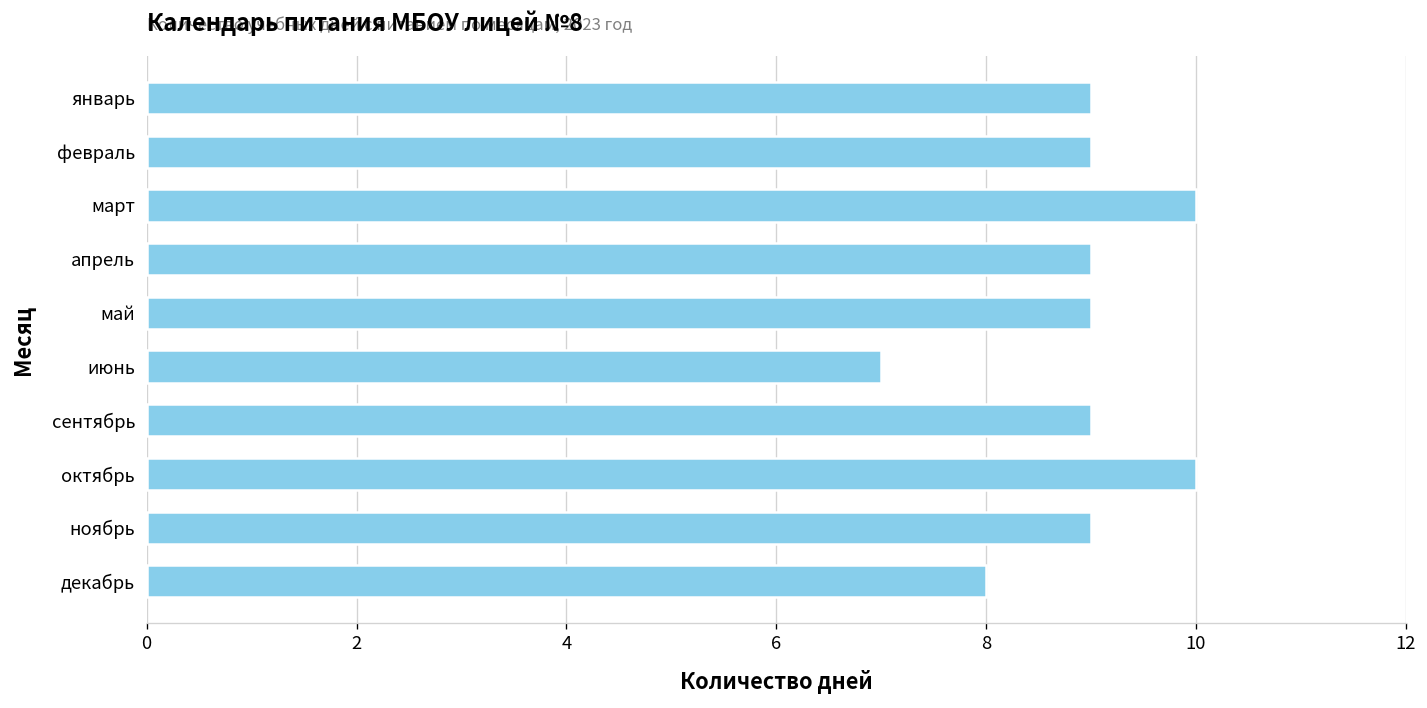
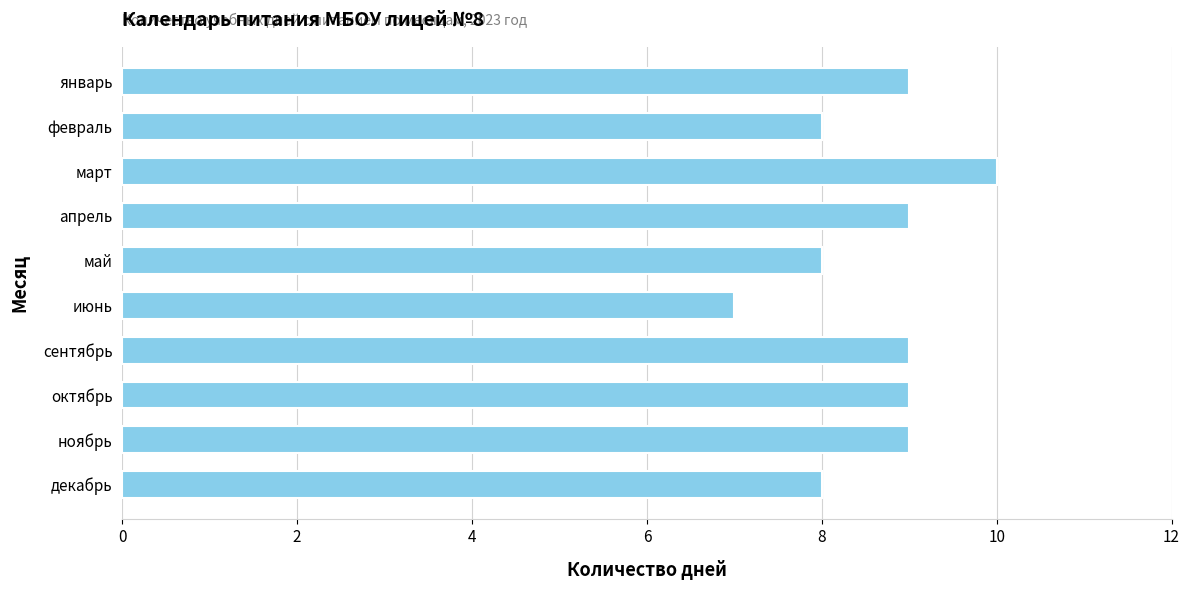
  {
    "январь": 9,
-   "февраль": 9,
+   "февраль": 8,
    "март": 10,
    "апрель": 9,
-   "май": 9,
+   "май": 8,
    "июнь": 7,
    "сентябрь": 9,
-   "октябрь": 10,
+   "октябрь": 9,
    "ноябрь": 9,
    "декабрь": 8
  }
